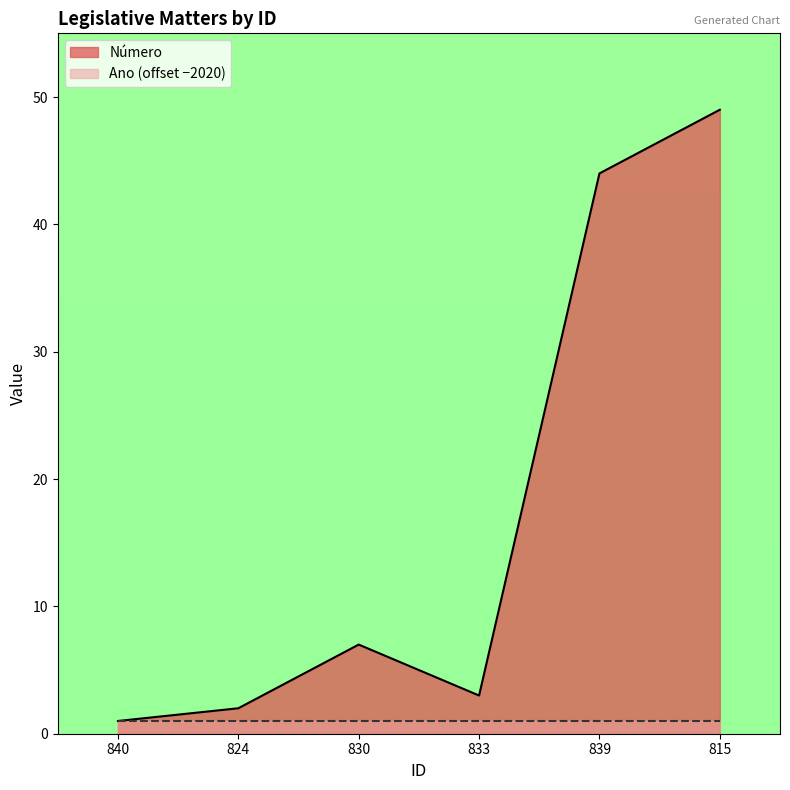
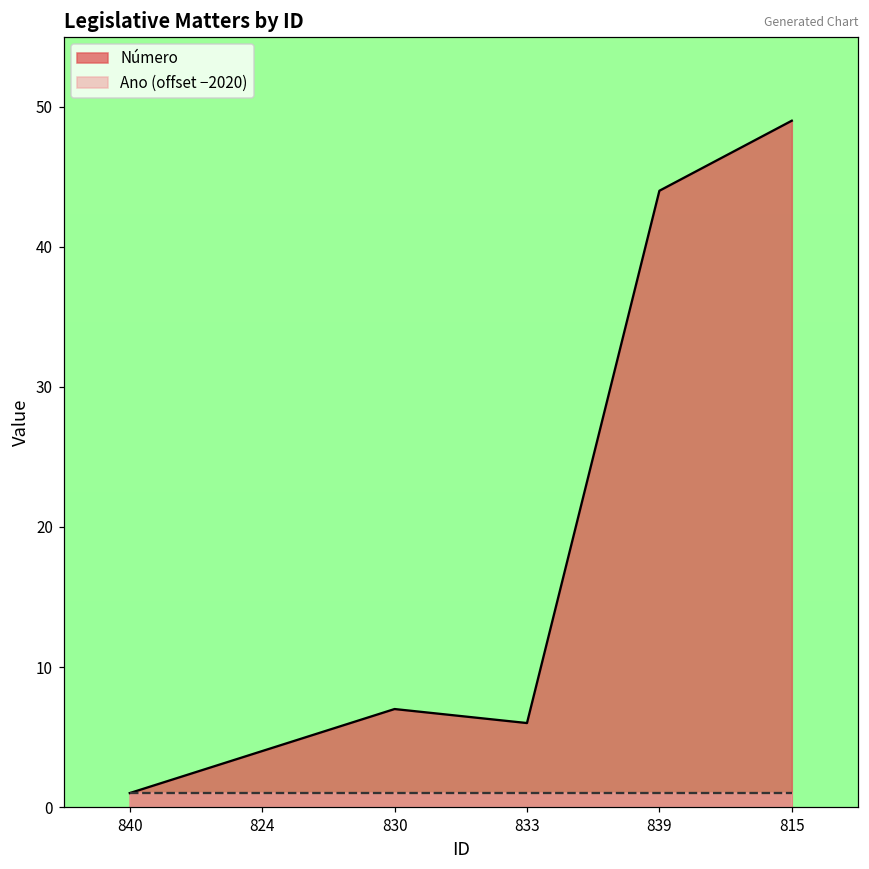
  {
    "Número": {
-     "824": 2,
+     "824": 4,
      "830": 7,
-     "833": 3,
+     "833": 6,
      "839": 44,
      "815": 49
    },
    "Ano (offset −2020)": {
      "824": 1,
      "830": 1,
      "833": 1,
      "839": 1,
      "815": 1
    }
  }
